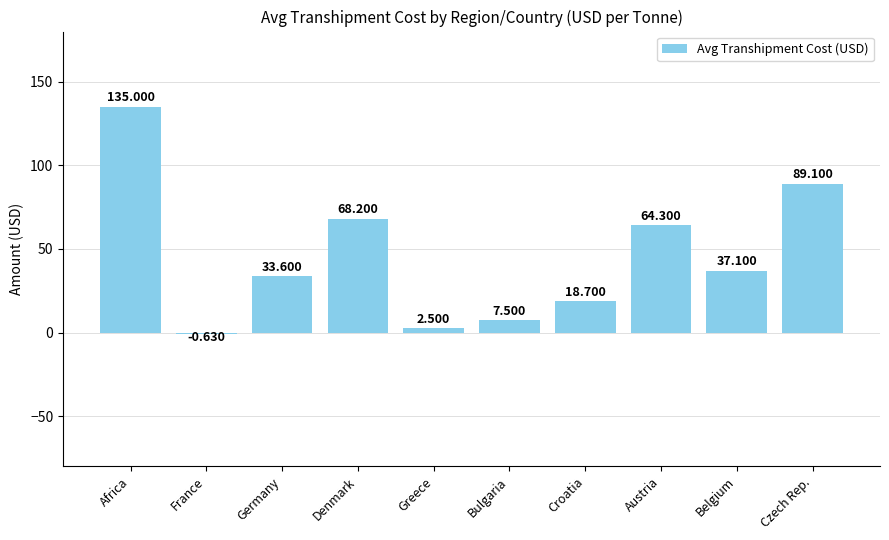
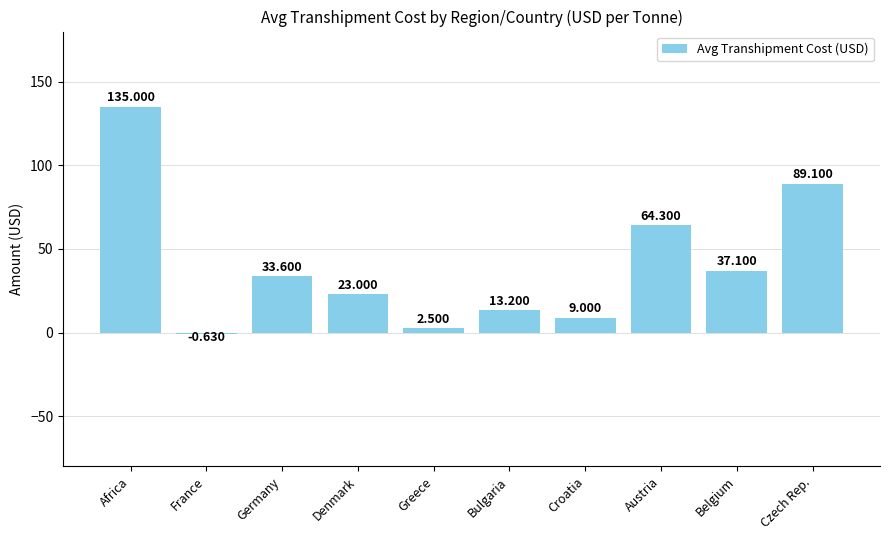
  {
    "Africa": 135.000,
    "France": -0.630,
    "Germany": 33.600,
-   "Denmark": 68.200,
+   "Denmark": 23.000,
    "Greece": 2.500,
-   "Bulgaria": 7.500,
-   "Croatia": 18.700,
+   "Bulgaria": 13.200,
+   "Croatia": 9.000,
    "Austria": 64.300,
    "Belgium": 37.100,
    "Czech Rep.": 89.100
  }
